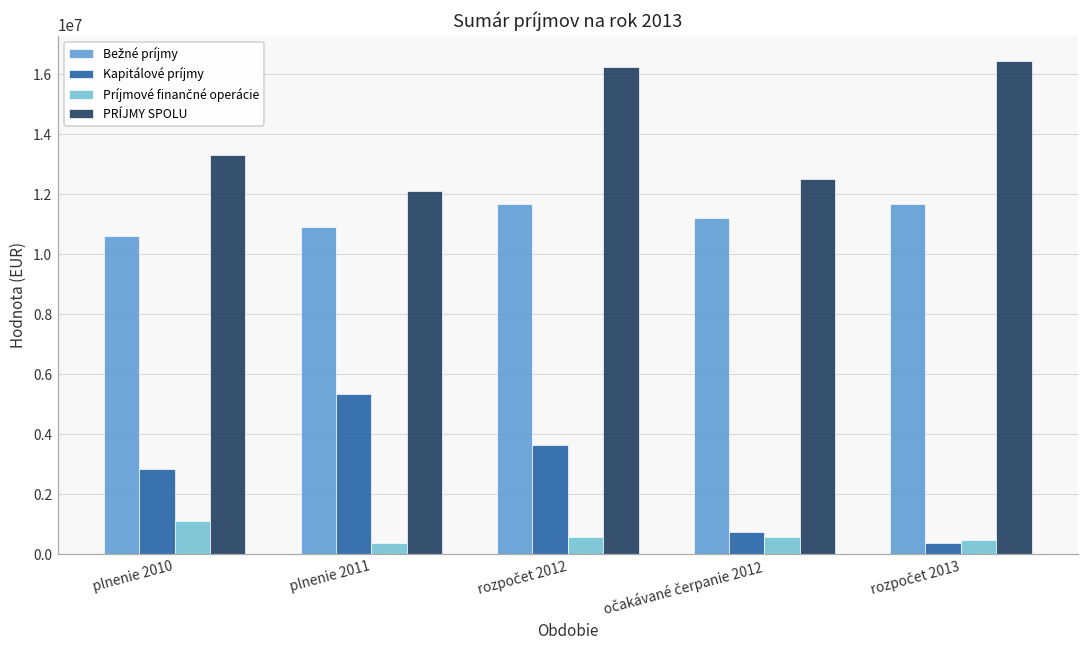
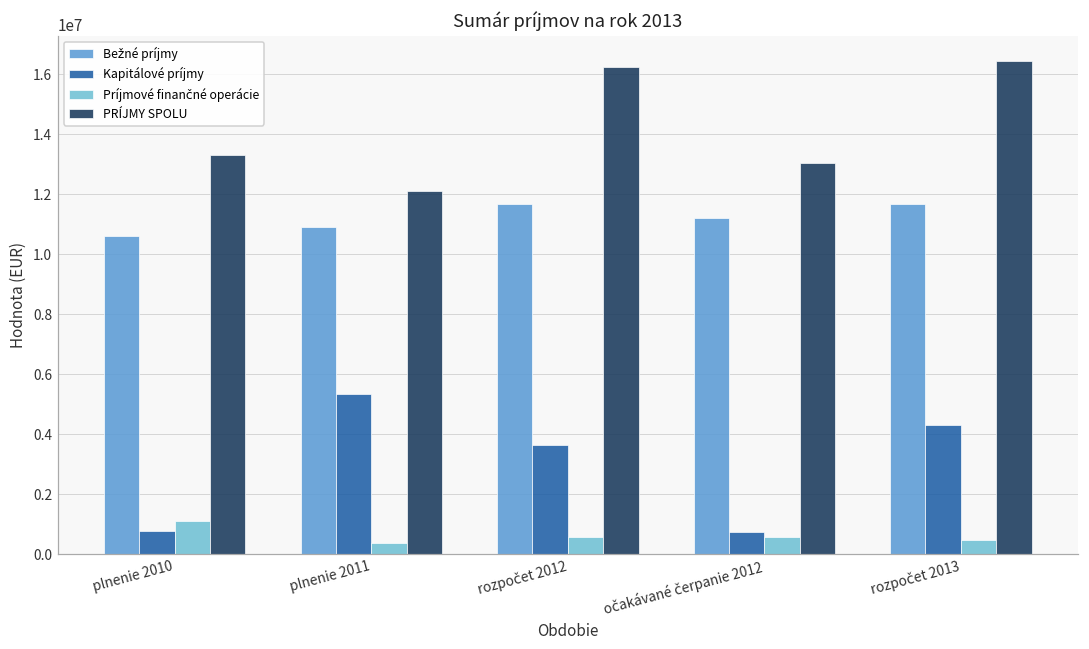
  {
    "Kapitálové príjmy": {
-     "plnenie 2010": 2800000,
+     "plnenie 2010": 800000,
      "plnenie 2011": 5300000,
      "rozpočet 2012": 3600000,
      "očakávané čerpanie 2012": 700000,
-     "rozpočet 2013": 400000
+     "rozpočet 2013": 4300000
    },
    "PRÍJMY SPOLU": {
      "plnenie 2010": 13300000,
      "plnenie 2011": 12100000,
      "rozpočet 2012": 16200000,
-     "očakávané čerpanie 2012": 12500000,
+     "očakávané čerpanie 2012": 13000000,
      "rozpočet 2013": 16500000
    }
  }
